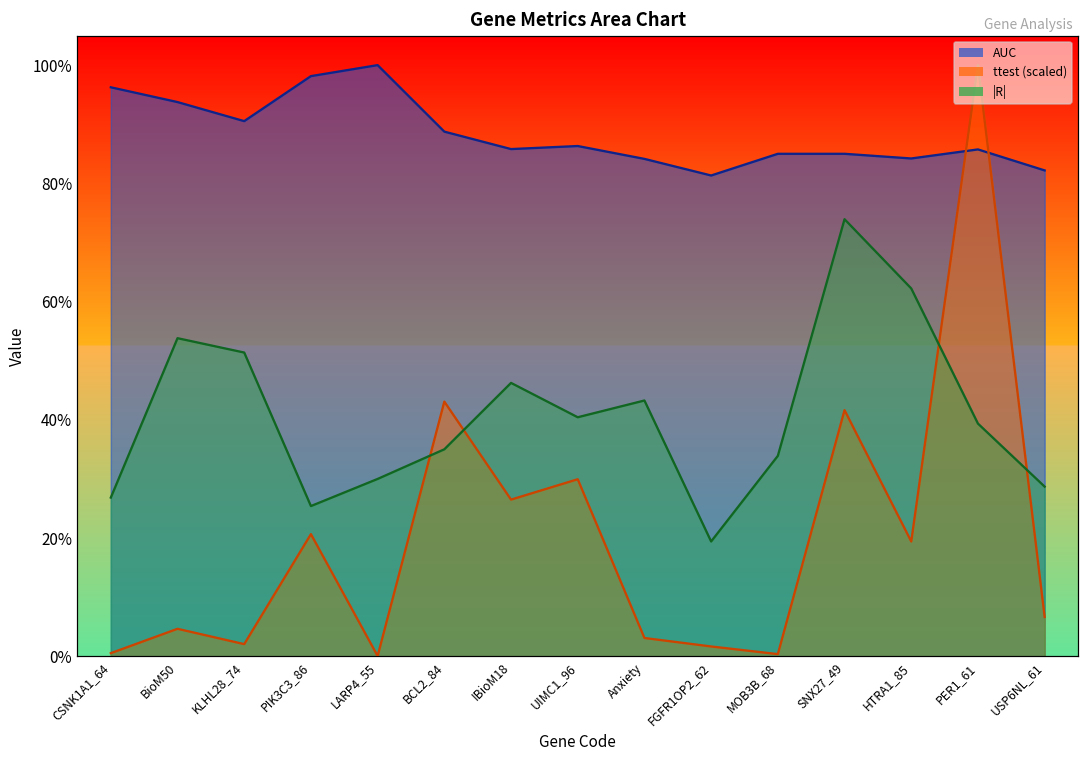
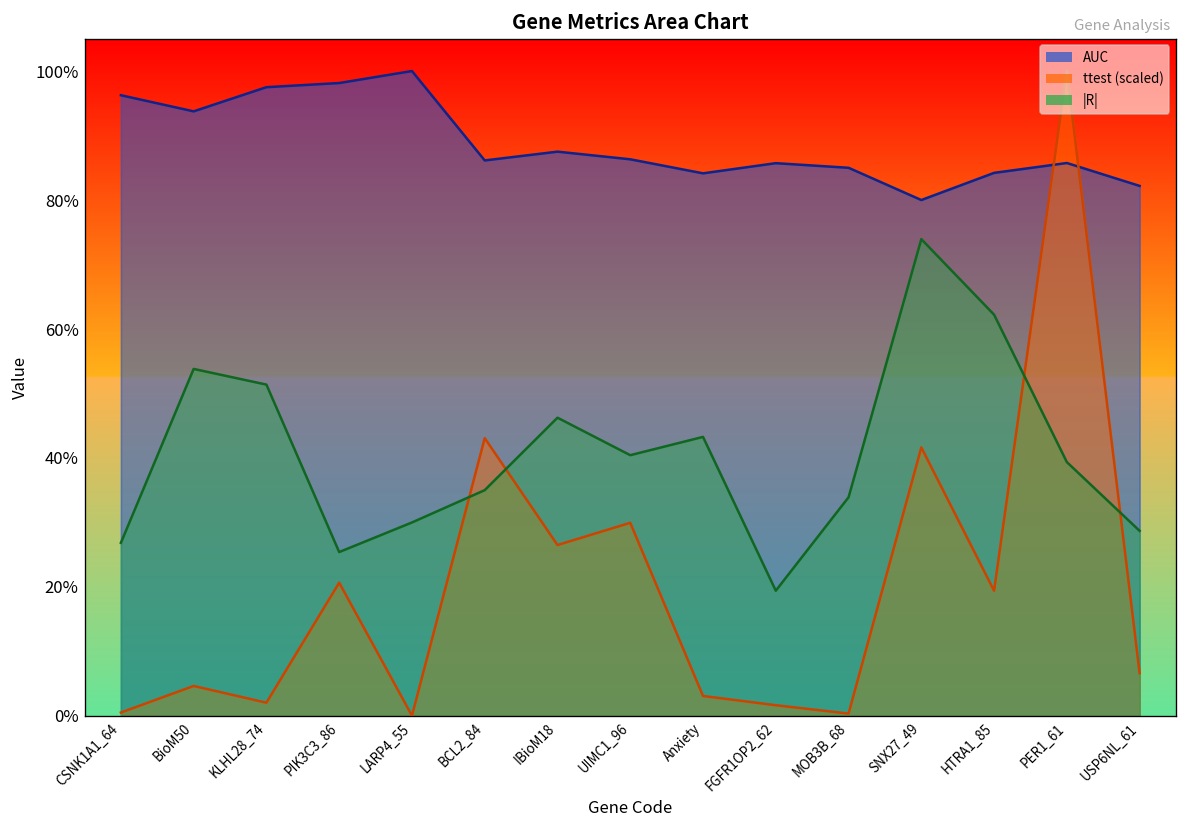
  {
    "AUC": {
      "CSNK1A1_64": "96%",
      "BioM50": "94%",
-     "KLHL28_74": "91%",
+     "KLHL28_74": "97%",
      "PIK3C3_86": "98%",
      "LARP4_55": "100%",
-     "BCL2_84": "89%",
-     "IBioM18": "86%",
+     "BCL2_84": "86%",
+     "IBioM18": "88%",
      "UIMC1_96": "86%",
      "Anxiety": "84%",
-     "FGFR1OP2_62": "81%",
+     "FGFR1OP2_62": "86%",
      "MOB3B_68": "85%",
-     "SNX27_49": "85%",
+     "SNX27_49": "80%",
      "HTRA1_85": "84%",
      "PER1_61": "86%",
      "USP6NL_61": "82%"
    },
    "ttest (scaled)": {
      "CSNK1A1_64": "1%",
      "BioM50": "5%",
      "KLHL28_74": "2%",
      "PIK3C3_86": "21%",
      "LARP4_55": "0%",
      "BCL2_84": "43%",
      "IBioM18": "27%",
      "UIMC1_96": "30%",
      "Anxiety": "3%",
      "FGFR1OP2_62": "2%",
      "MOB3B_68": "0%",
      "SNX27_49": "42%",
      "HTRA1_85": "19%",
      "USP6NL_61": "7%"
    },
    "|R|": {
      "CSNK1A1_64": "27%",
      "BioM50": "54%",
      "KLHL28_74": "51%",
      "PIK3C3_86": "25%",
      "LARP4_55": "30%",
      "BCL2_84": "35%",
      "IBioM18": "46%",
      "UIMC1_96": "40%",
      "Anxiety": "43%",
      "FGFR1OP2_62": "19%",
      "MOB3B_68": "34%",
      "SNX27_49": "74%",
      "HTRA1_85": "62%",
      "PER1_61": "39%",
      "USP6NL_61": "29%"
    }
  }
